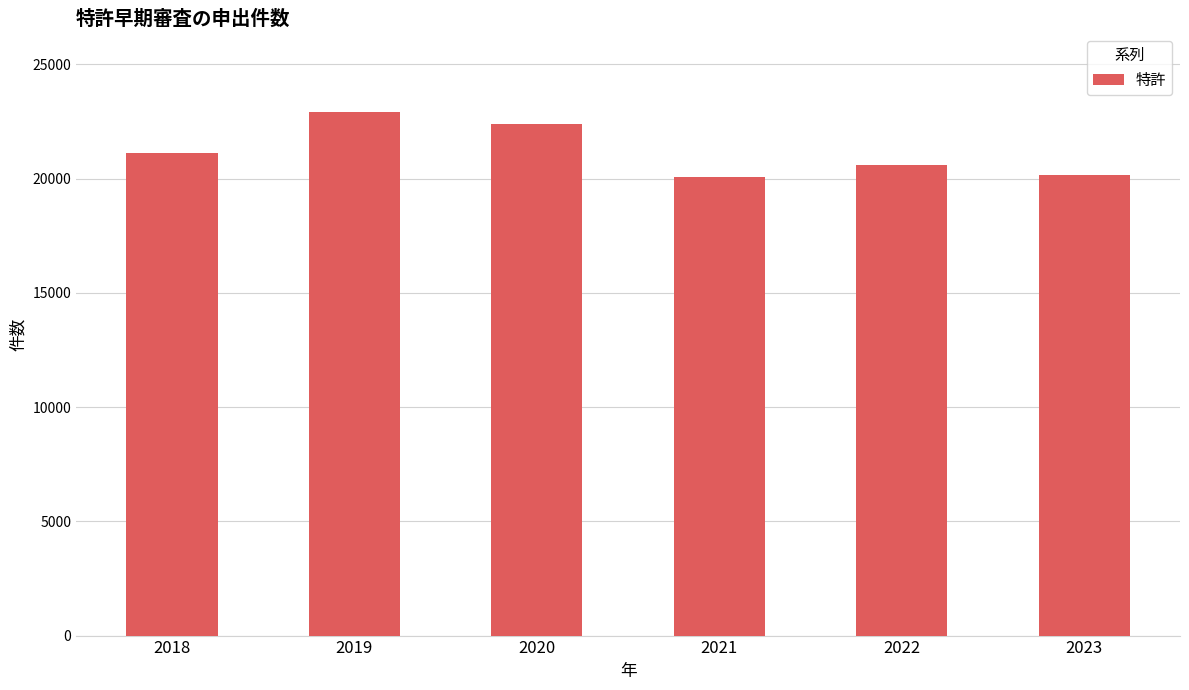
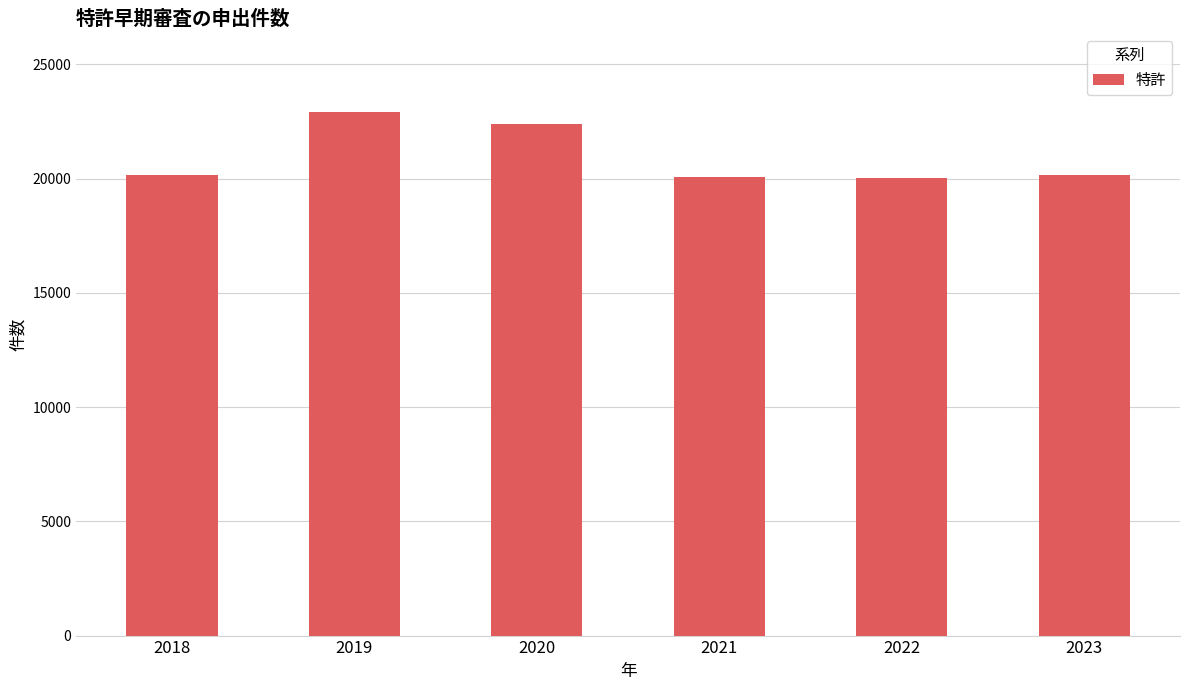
  {
-   "2018": 21100,
+   "2018": 20200,
    "2019": 22900,
    "2020": 22400,
    "2021": 20100,
-   "2022": 20600,
+   "2022": 20000,
    "2023": 20200
  }
